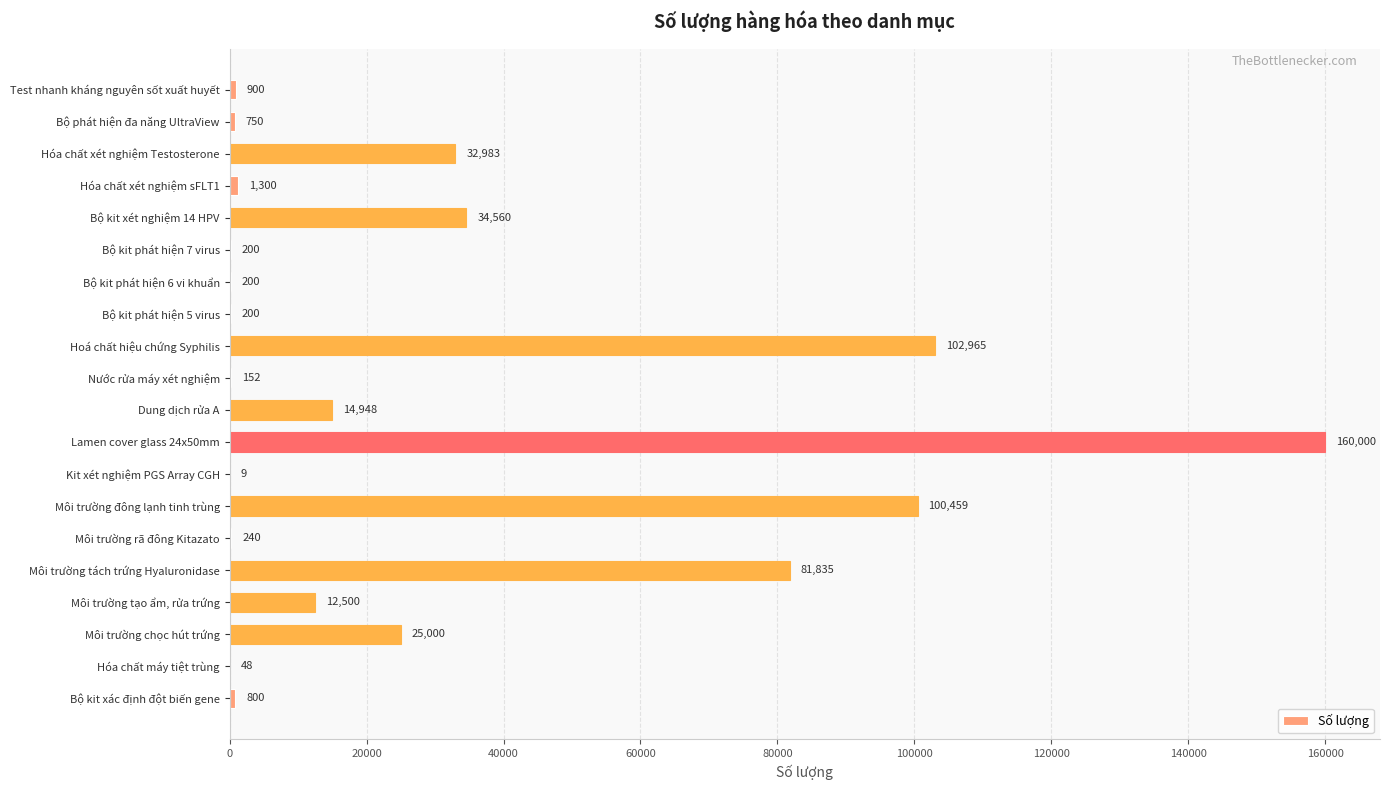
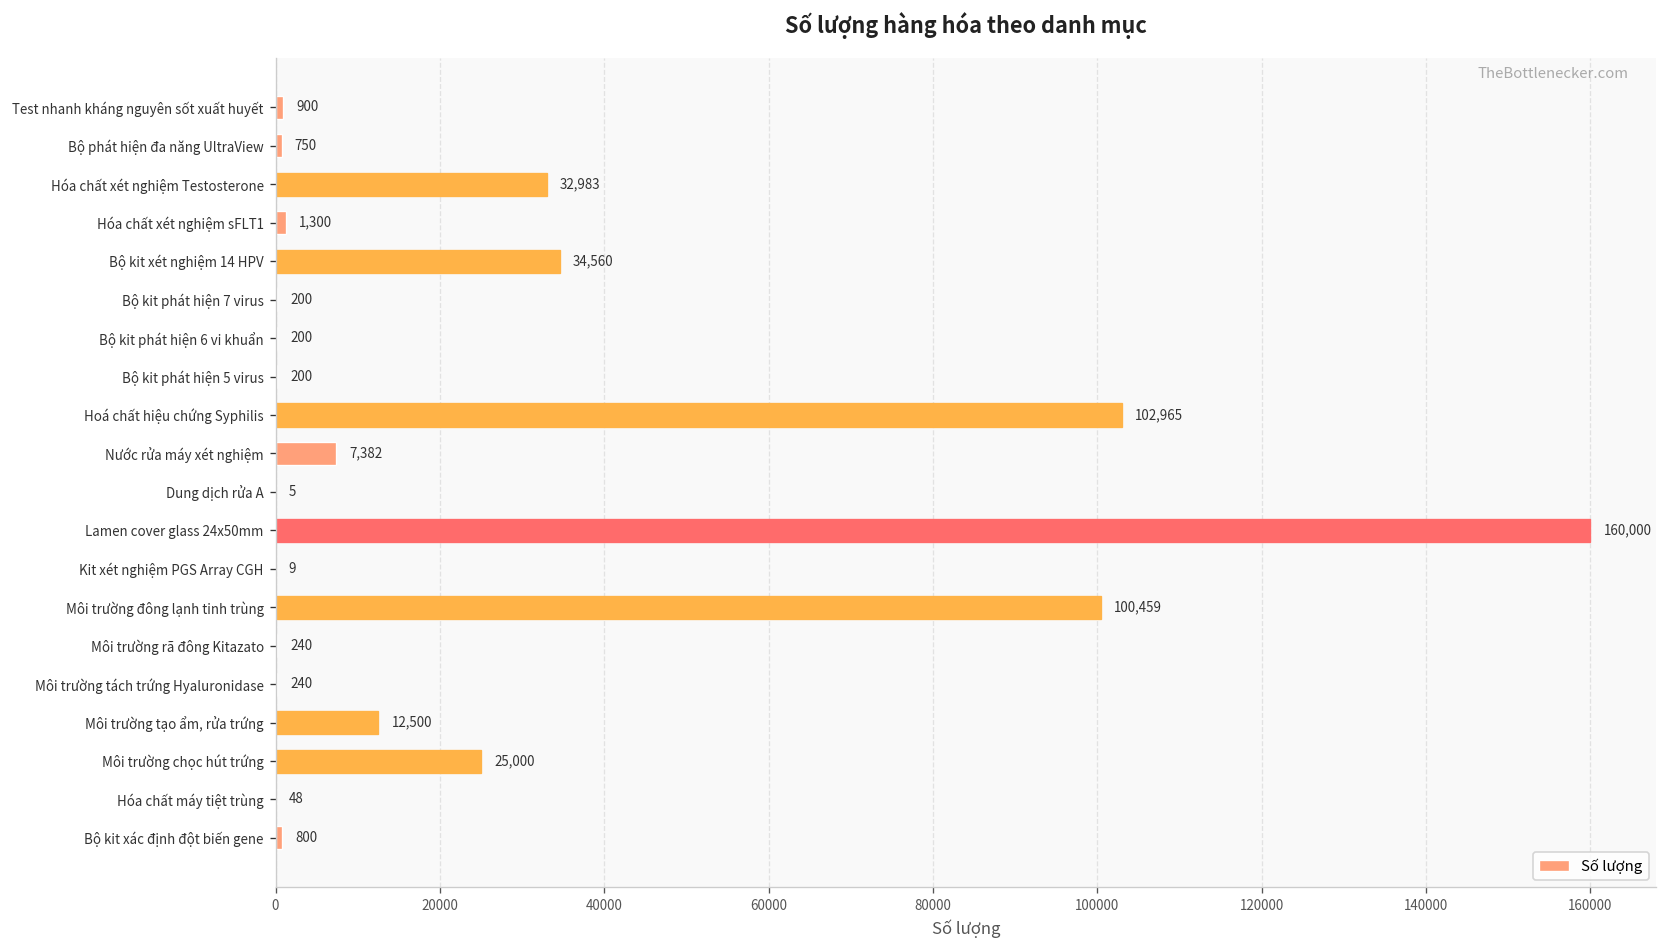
  {
    "Test nhanh kháng nguyên sốt xuất huyết": "900",
    "Bộ phát hiện đa năng UltraView": "750",
    "Hóa chất xét nghiệm Testosterone": "32,983",
    "Hóa chất xét nghiệm sFLT1": "1,300",
    "Bộ kit xét nghiệm 14 HPV": "34,560",
    "Bộ kit phát hiện 7 virus": "200",
    "Bộ kit phát hiện 6 vi khuẩn": "200",
    "Bộ kit phát hiện 5 virus": "200",
    "Hoá chất hiệu chứng Syphilis": "102,965",
-   "Nước rửa máy xét nghiệm": "152",
-   "Dung dịch rửa A": "14,948",
+   "Nước rửa máy xét nghiệm": "7,382",
+   "Dung dịch rửa A": "5",
    "Lamen cover glass 24x50mm": "160,000",
    "Kit xét nghiệm PGS Array CGH": "9",
    "Môi trường đông lạnh tinh trùng": "100,459",
    "Môi trường rã đông Kitazato": "240",
-   "Môi trường tách trứng Hyaluronidase": "81,835",
+   "Môi trường tách trứng Hyaluronidase": "240",
    "Môi trường tạo ẩm, rửa trứng": "12,500",
    "Môi trường chọc hút trứng": "25,000",
    "Hóa chất máy tiệt trùng": "48",
    "Bộ kit xác định đột biến gene": "800"
  }
